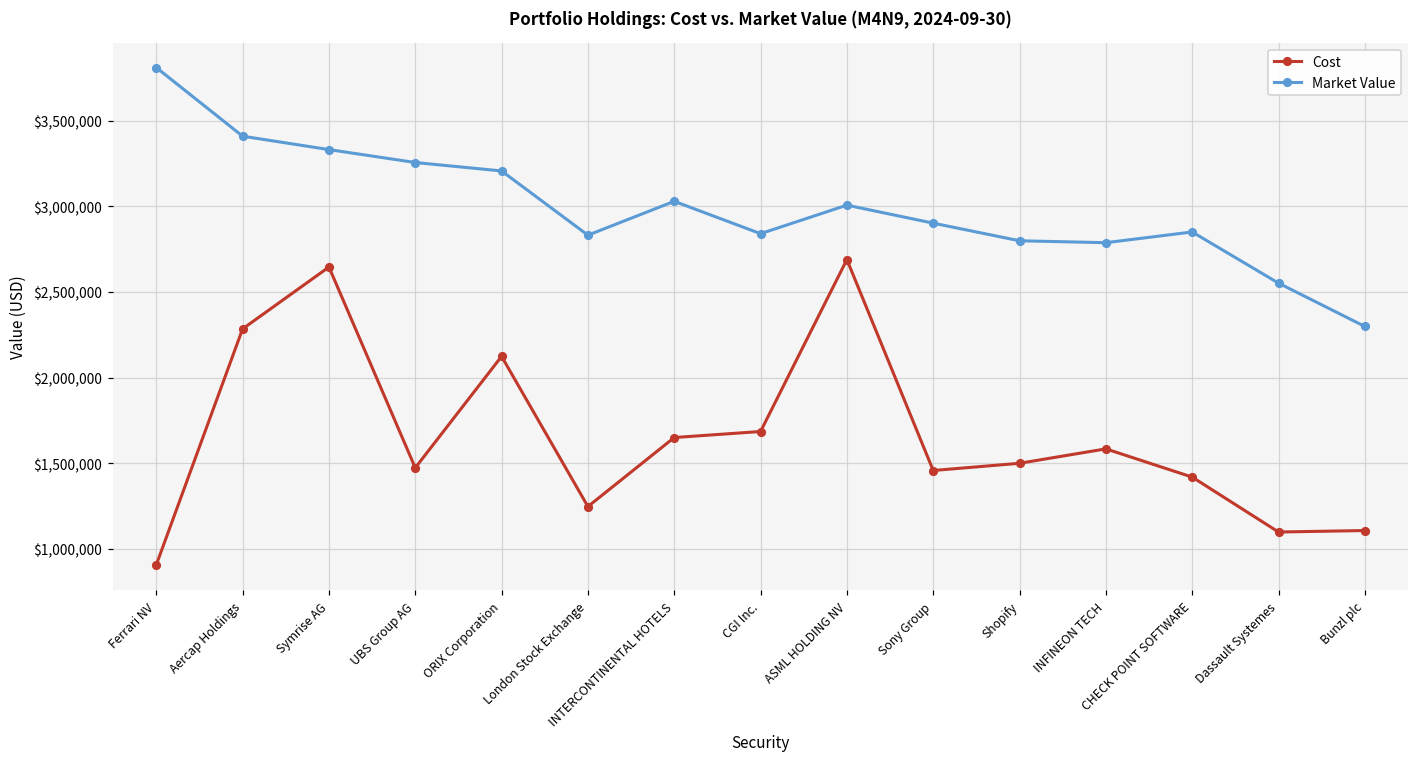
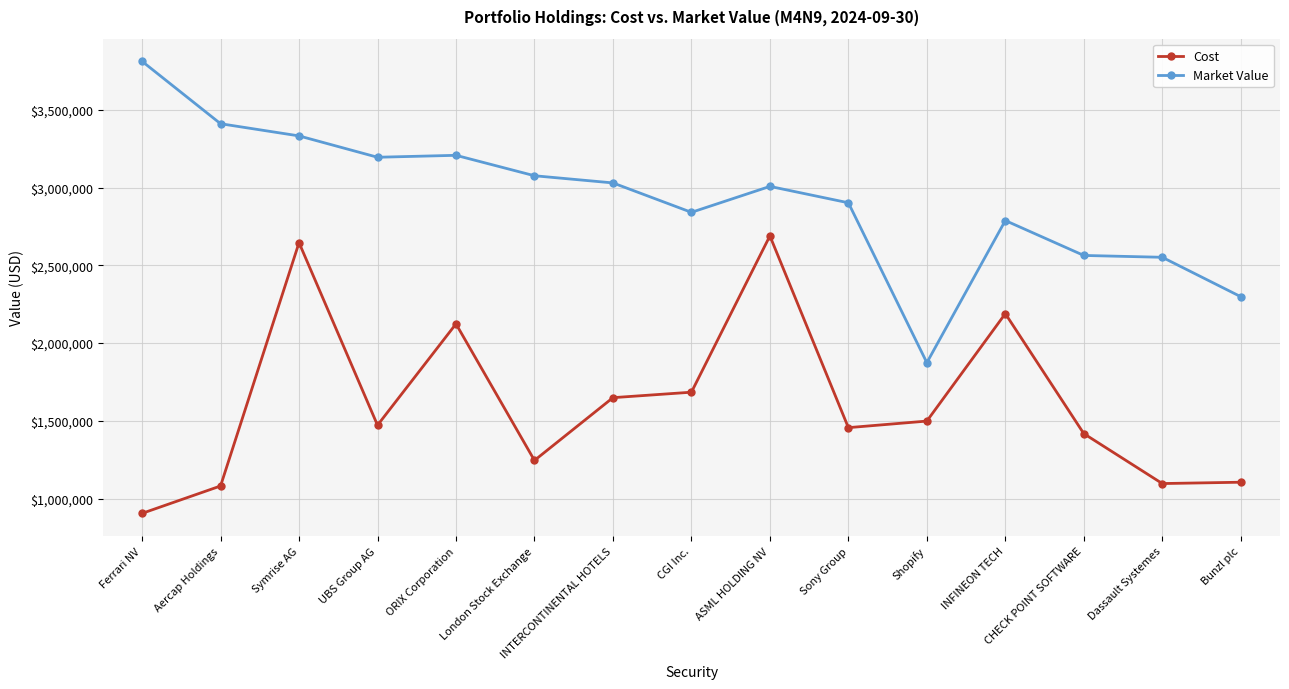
  {
    "Cost": {
      "Ferrari NV": "$910,000",
-     "Aercap Holdings": "$2,280,000",
+     "Aercap Holdings": "$1,080,000",
      "Symrise AG": "$2,650,000",
      "UBS Group AG": "$1,470,000",
      "ORIX Corporation": "$2,120,000",
      "London Stock Exchange": "$1,250,000",
      "INTERCONTINENTAL HOTELS": "$1,650,000",
      "CGI Inc.": "$1,680,000",
      "ASML HOLDING NV": "$2,690,000",
      "Sony Group": "$1,460,000",
      "Shopify": "$1,500,000",
-     "INFINEON TECH": "$1,580,000",
+     "INFINEON TECH": "$2,190,000",
      "CHECK POINT SOFTWARE": "$1,420,000",
      "Dassault Systemes": "$1,100,000",
      "Bunzl plc": "$1,110,000"
    },
    "Market Value": {
      "Ferrari NV": "$3,810,000",
      "Aercap Holdings": "$3,410,000",
      "Symrise AG": "$3,330,000",
-     "UBS Group AG": "$3,260,000",
+     "UBS Group AG": "$3,190,000",
      "ORIX Corporation": "$3,210,000",
-     "London Stock Exchange": "$2,830,000",
+     "London Stock Exchange": "$3,080,000",
      "INTERCONTINENTAL HOTELS": "$3,030,000",
      "CGI Inc.": "$2,840,000",
      "ASML HOLDING NV": "$3,010,000",
      "Sony Group": "$2,900,000",
-     "Shopify": "$2,800,000",
+     "Shopify": "$1,870,000",
      "INFINEON TECH": "$2,790,000",
-     "CHECK POINT SOFTWARE": "$2,850,000",
+     "CHECK POINT SOFTWARE": "$2,560,000",
      "Dassault Systemes": "$2,550,000",
      "Bunzl plc": "$2,300,000"
    }
  }
